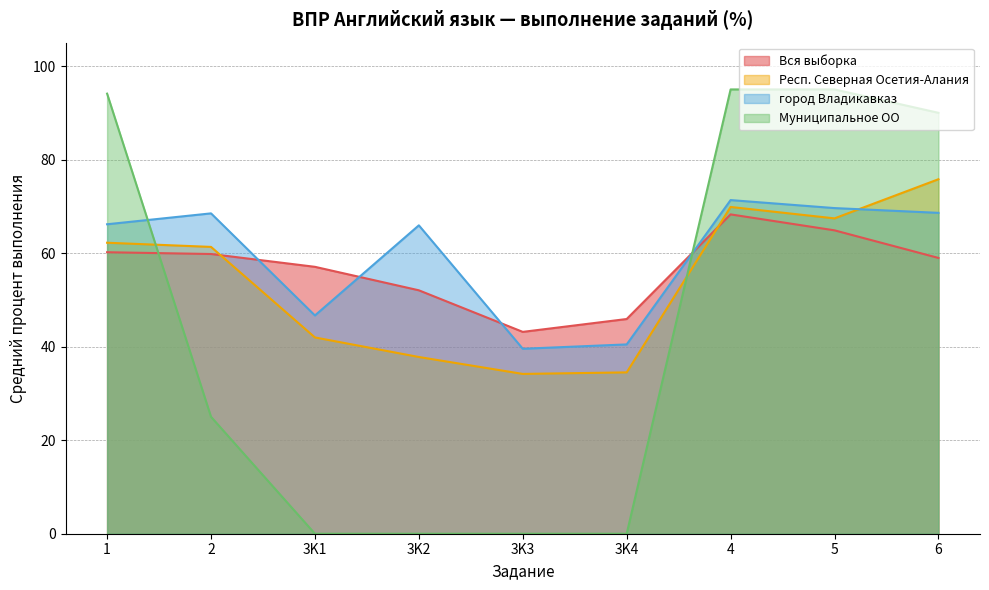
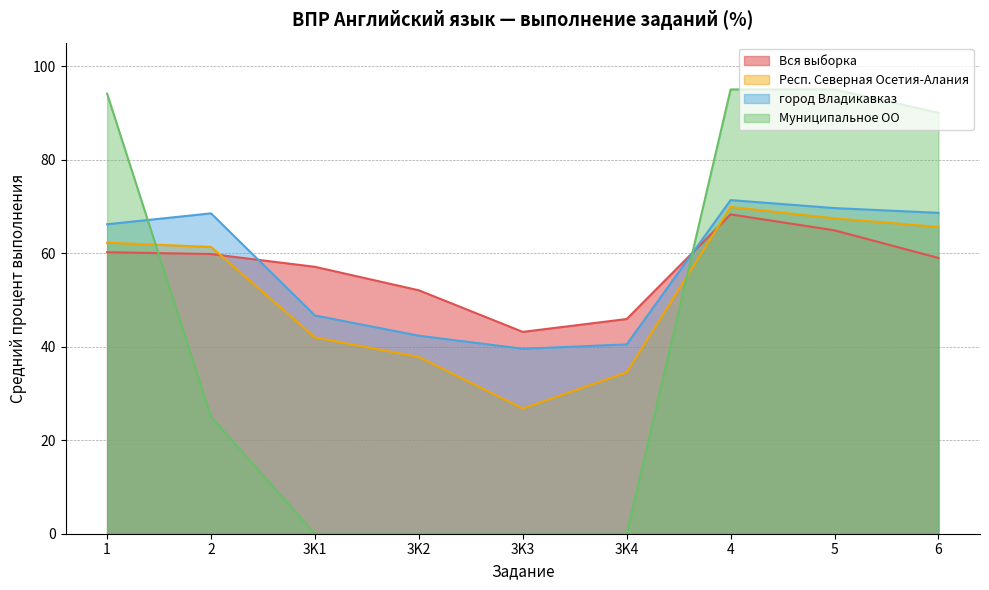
  {
    "Вся выборка": {
      "1": 60,
      "2": 60,
      "3K1": 57,
      "3K2": 52,
      "3K3": 43,
      "3K4": 46,
      "4": 68,
      "5": 65,
      "6": 59
    },
    "Респ. Северная Осетия-Алания": {
      "1": 62,
      "2": 61,
      "3K1": 42,
      "3K2": 38,
-     "3K3": 34,
+     "3K3": 27,
      "3K4": 35,
      "4": 70,
      "5": 67,
-     "6": 76
+     "6": 66
    },
    "город Владикавказ": {
      "1": 66,
      "2": 69,
      "3K1": 47,
-     "3K2": 66,
+     "3K2": 42,
      "3K3": 40,
      "3K4": 40,
      "4": 71,
      "5": 70,
      "6": 69
    },
    "Муниципальное ОО": {
      "1": 94,
      "2": 25,
      "3K1": 0,
      "3K2": 0,
      "3K3": 0,
      "3K4": 0,
      "4": 95
    }
  }
